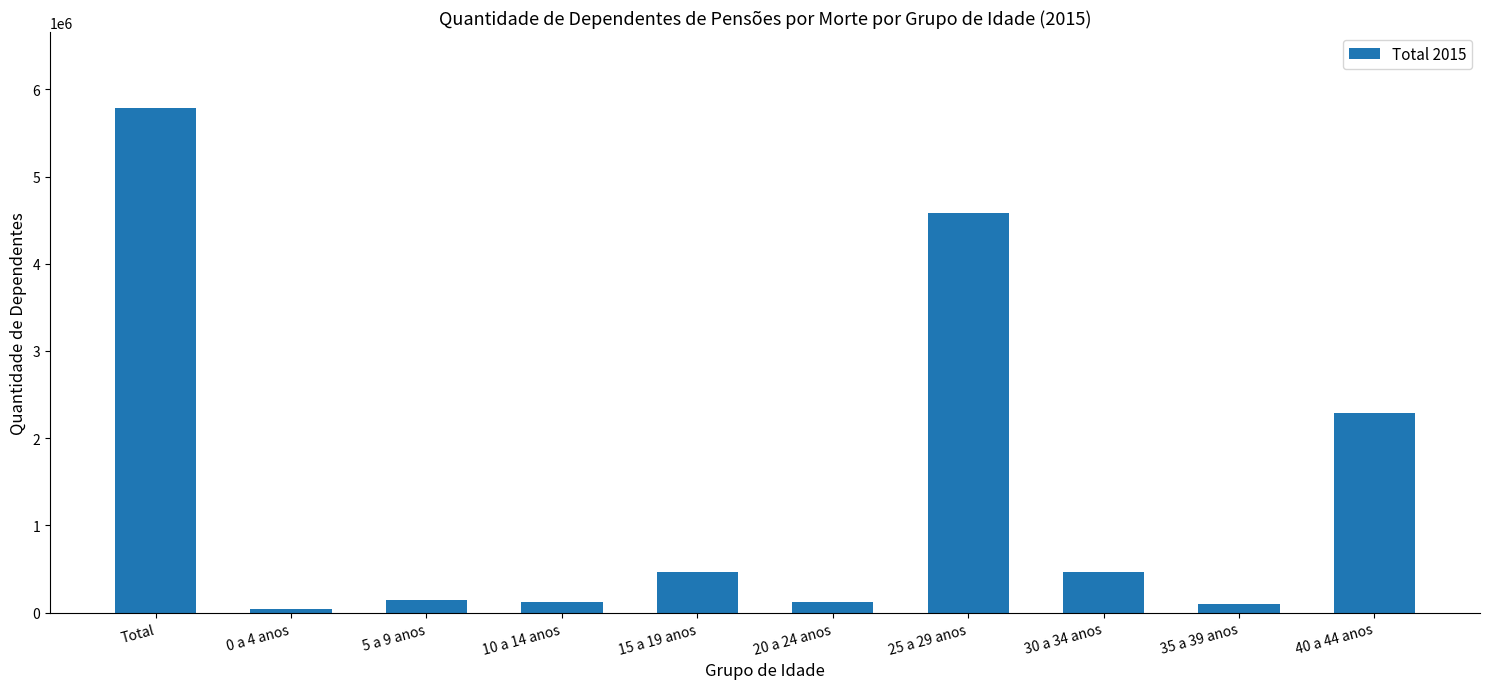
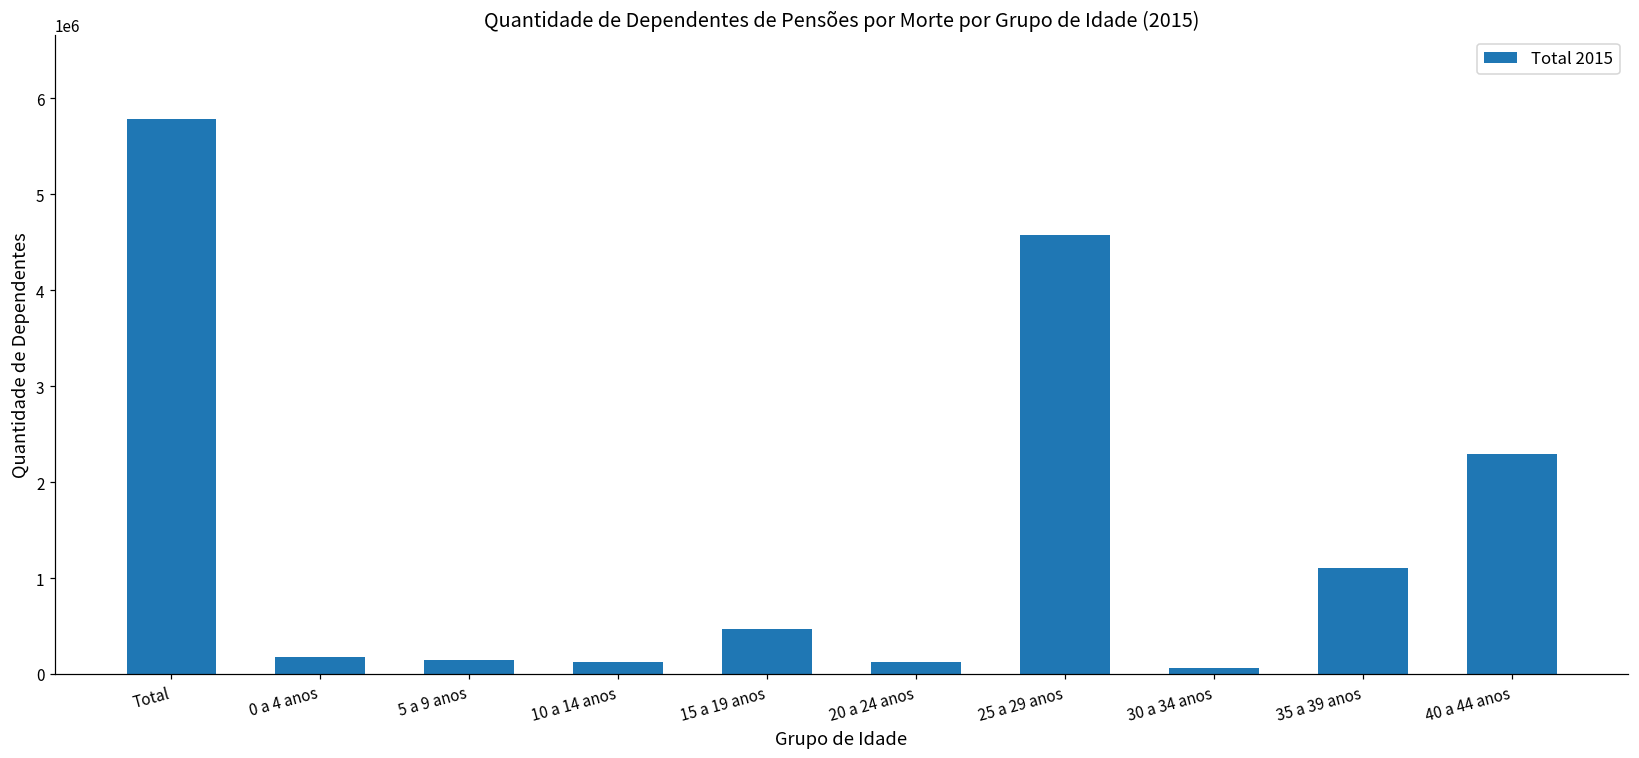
  {
    "Total": 5800000,
-   "0 a 4 anos": 0,
+   "0 a 4 anos": 200000,
    "5 a 9 anos": 100000,
    "10 a 14 anos": 100000,
    "15 a 19 anos": 500000,
    "20 a 24 anos": 100000,
    "25 a 29 anos": 4600000,
-   "30 a 34 anos": 500000,
-   "35 a 39 anos": 100000,
+   "30 a 34 anos": 100000,
+   "35 a 39 anos": 1100000,
    "40 a 44 anos": 2300000
  }
